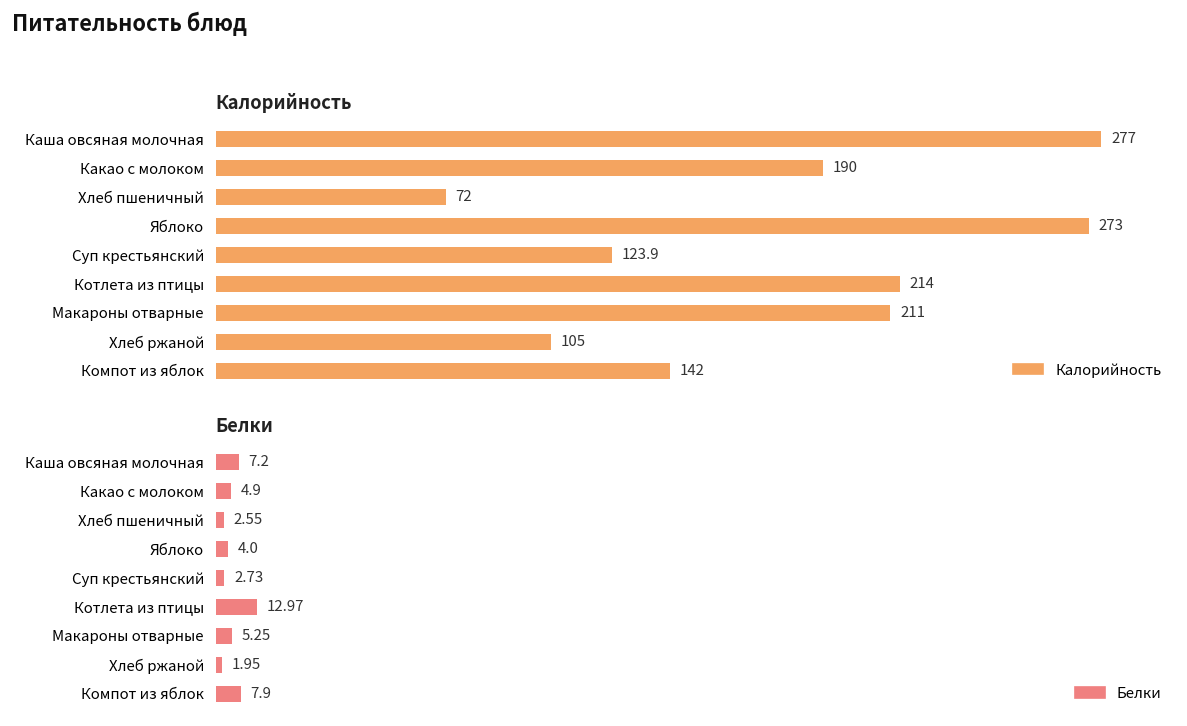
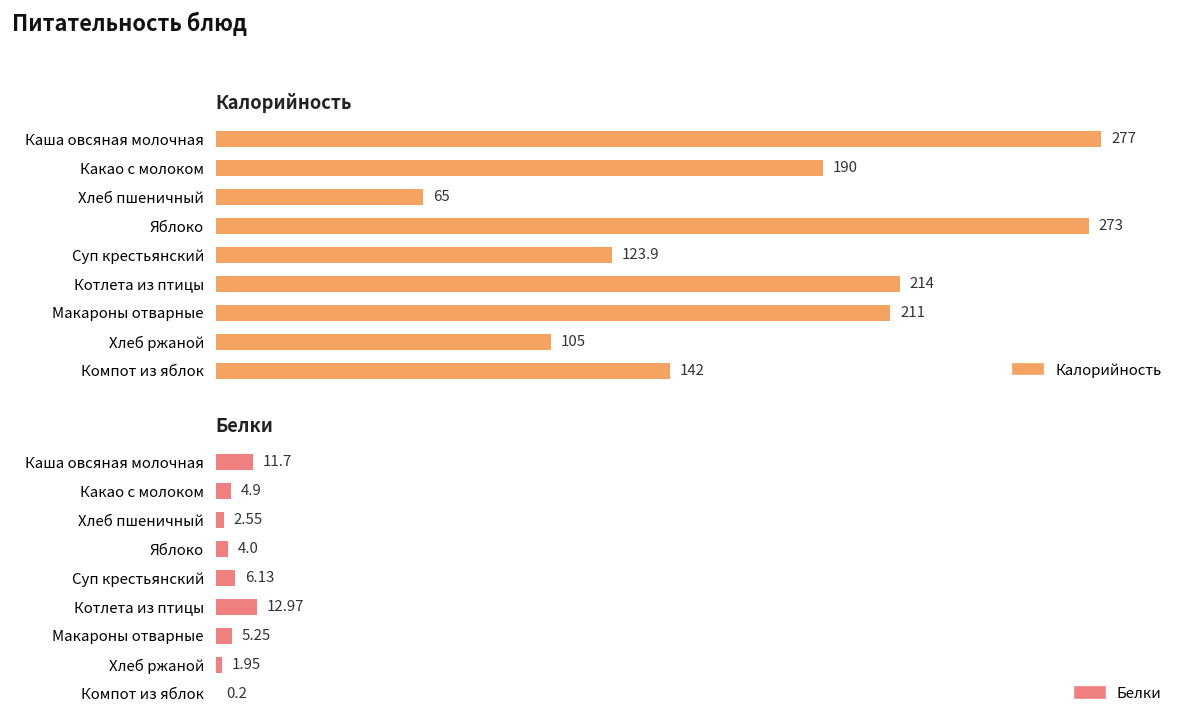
  {
    "Калорийность": {
      "Каша овсяная молочная": 277,
      "Какао с молоком": 190,
-     "Хлеб пшеничный": 72,
+     "Хлеб пшеничный": 65,
      "Яблоко": 273,
      "Суп крестьянский": 123.9,
      "Котлета из птицы": 214,
      "Макароны отварные": 211,
      "Хлеб ржаной": 105,
      "Компот из яблок": 142
    },
    "Белки": {
-     "Каша овсяная молочная": 7.2,
+     "Каша овсяная молочная": 11.7,
      "Какао с молоком": 4.9,
      "Хлеб пшеничный": 2.55,
      "Яблоко": 4.0,
-     "Суп крестьянский": 2.73,
+     "Суп крестьянский": 6.13,
      "Котлета из птицы": 12.97,
      "Макароны отварные": 5.25,
      "Хлеб ржаной": 1.95,
-     "Компот из яблок": 7.9
+     "Компот из яблок": 0.2
    }
  }
